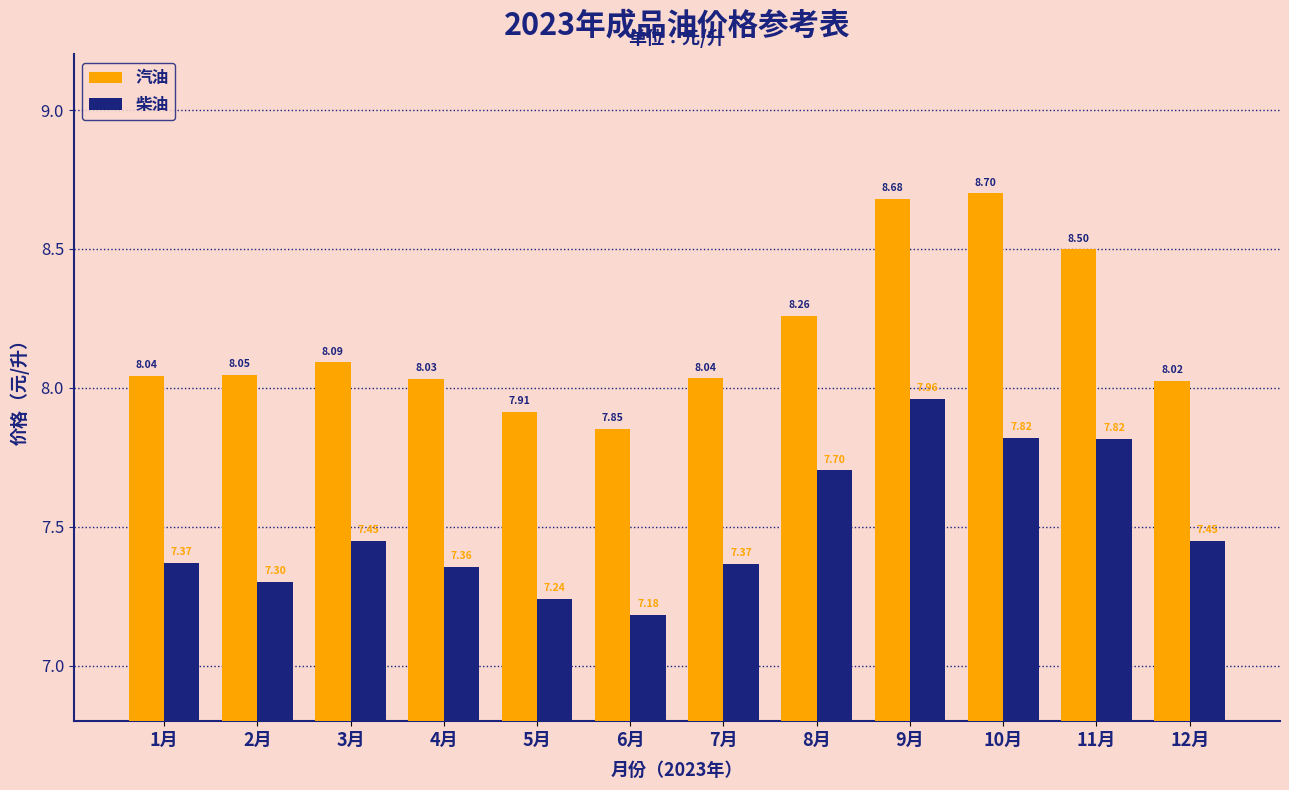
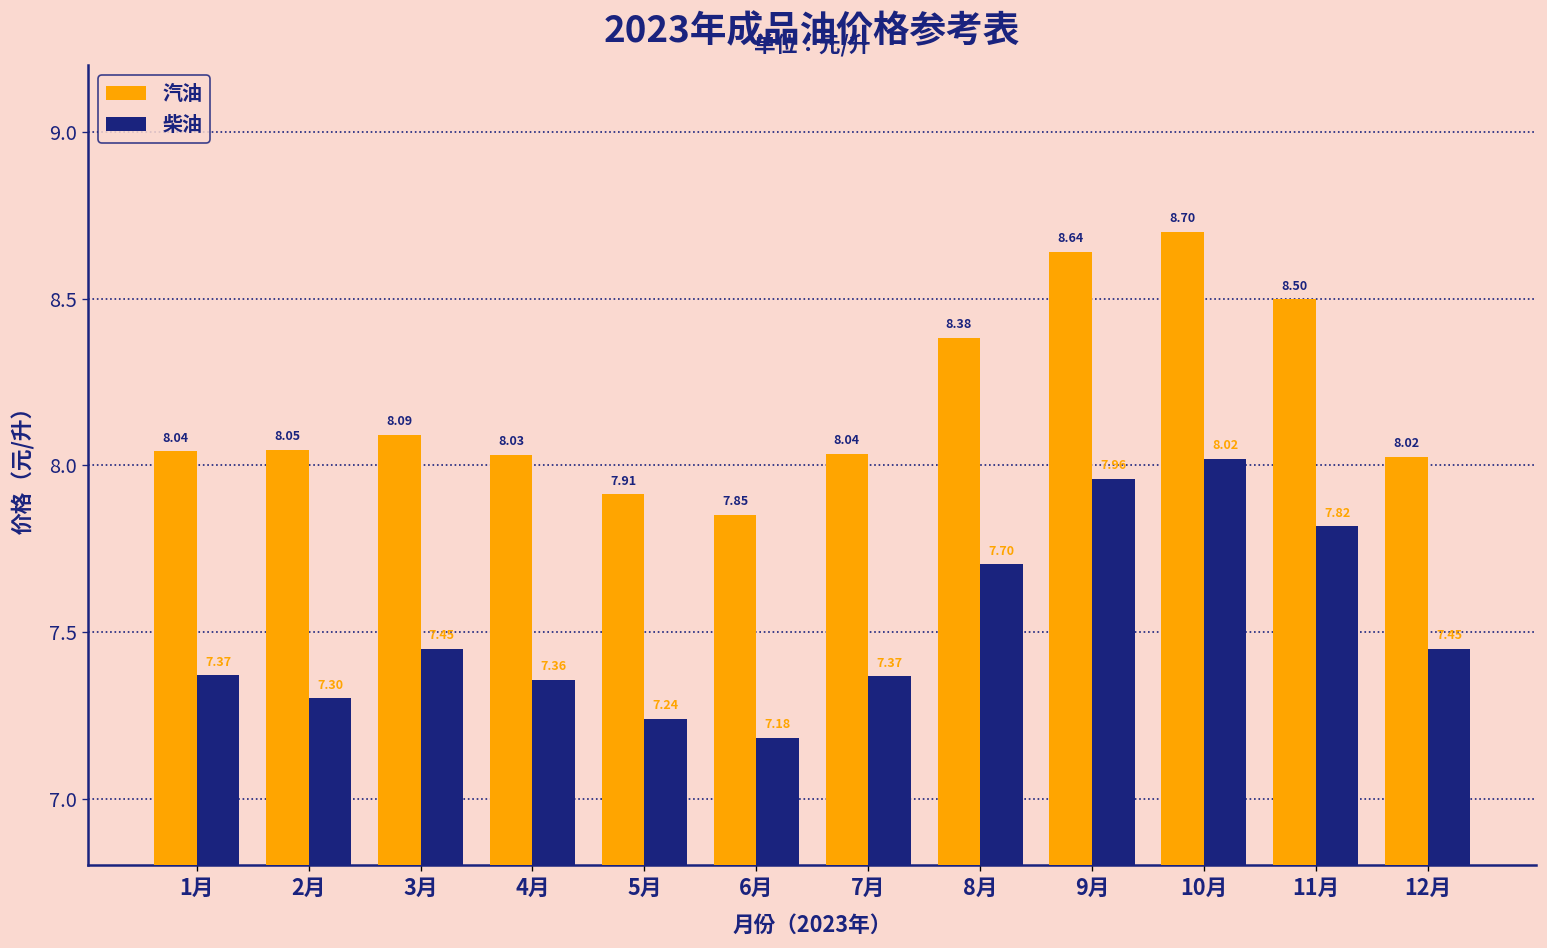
  {
    "汽油": {
      "1月": 8.04,
      "2月": 8.05,
      "3月": 8.09,
      "4月": 8.03,
      "5月": 7.91,
      "6月": 7.85,
      "7月": 8.04,
-     "8月": 8.26,
-     "9月": 8.68,
+     "8月": 8.38,
+     "9月": 8.64,
      "10月": 8.70,
      "11月": 8.50,
      "12月": 8.02
    },
    "柴油": {
      "1月": 7.37,
      "2月": 7.30,
      "3月": 7.45,
      "4月": 7.36,
      "5月": 7.24,
      "6月": 7.18,
      "7月": 7.37,
      "8月": 7.70,
      "9月": 7.96,
-     "10月": 7.82,
+     "10月": 8.02,
      "11月": 7.82,
      "12月": 7.45
    }
  }
